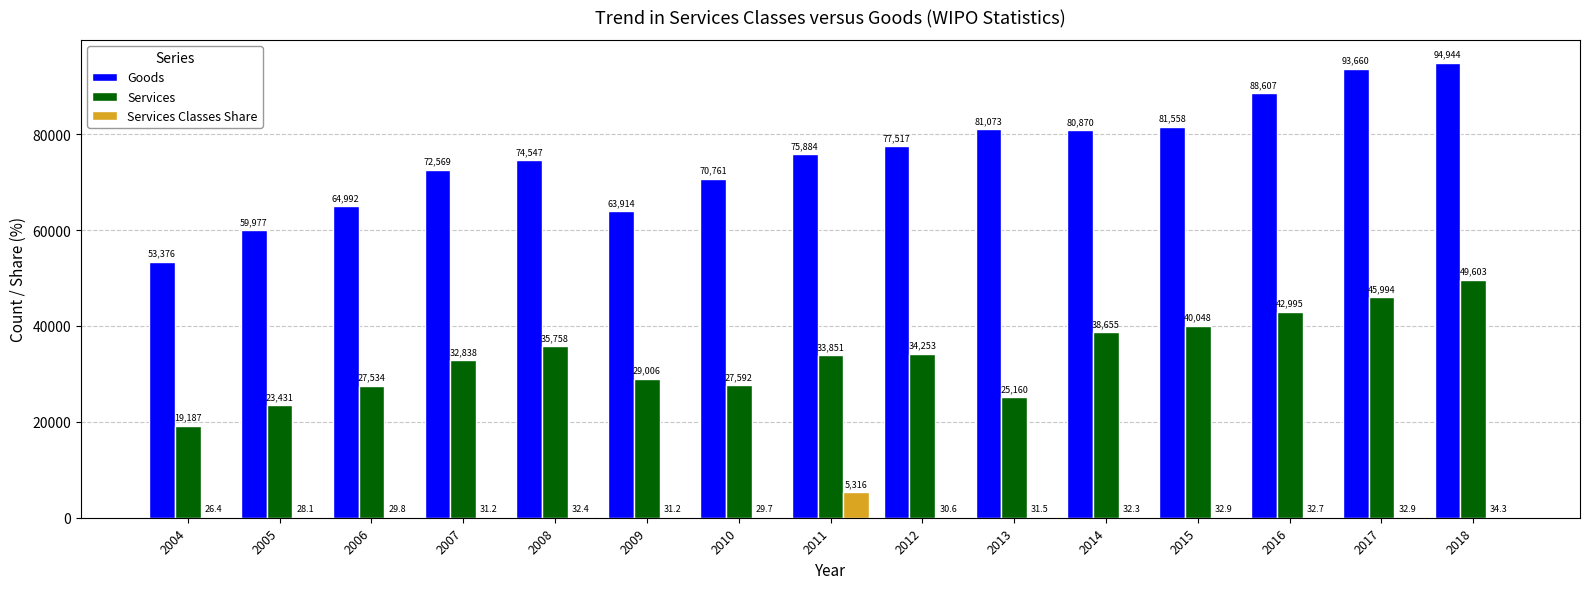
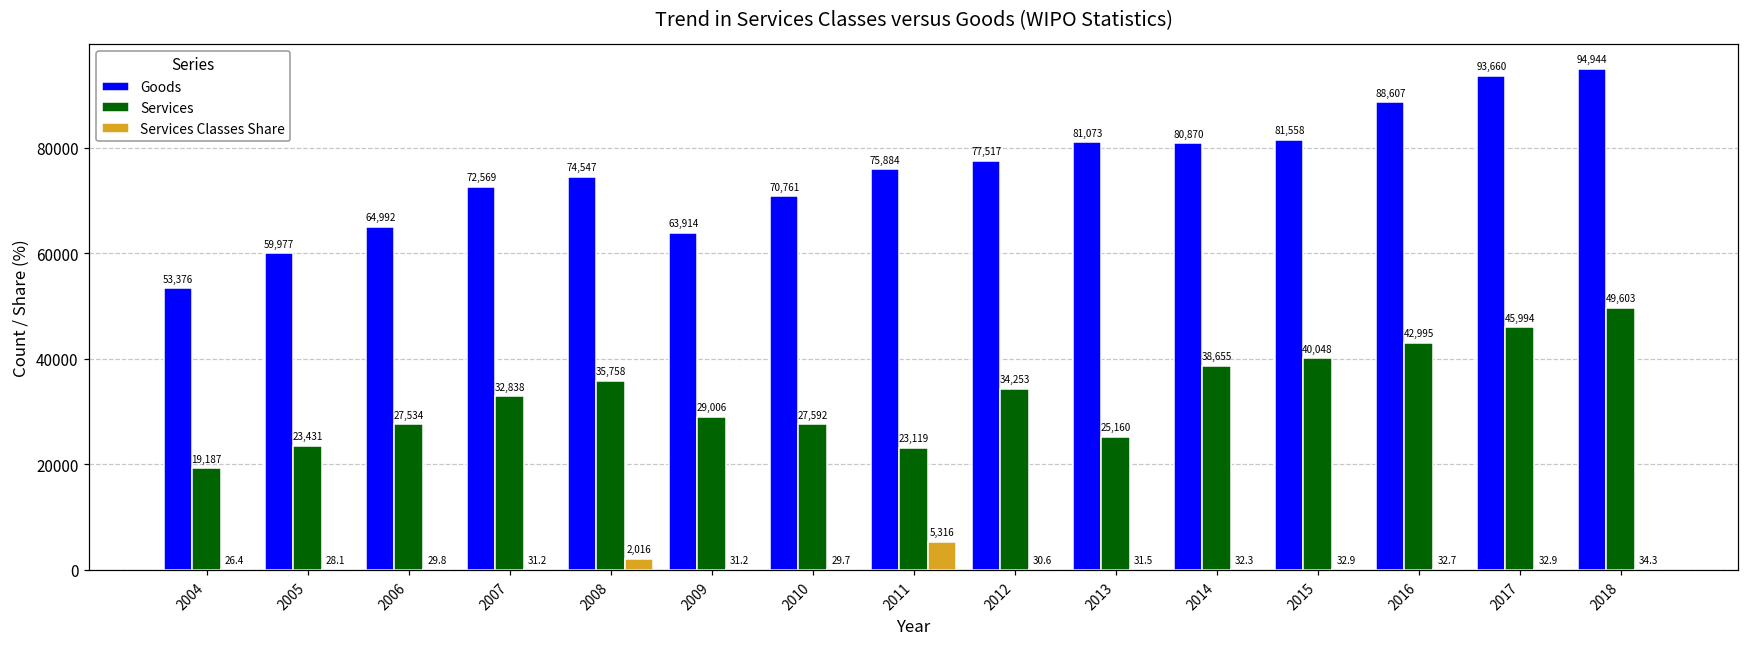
  {
    "Goods": {
      "2004": "53,376",
      "2005": "59,977",
      "2006": "64,992",
      "2007": "72,569",
      "2008": "74,547",
      "2009": "63,914",
      "2010": "70,761",
      "2011": "75,884",
      "2012": "77,517",
      "2013": "81,073",
      "2014": "80,870",
      "2015": "81,558",
      "2016": "88,607",
      "2017": "93,660",
      "2018": "94,944"
    },
    "Services": {
      "2004": "19,187",
      "2005": "23,431",
      "2006": "27,534",
      "2007": "32,838",
      "2008": "35,758",
      "2009": "29,006",
      "2010": "27,592",
-     "2011": "33,851",
+     "2011": "23,119",
      "2012": "34,253",
      "2013": "25,160",
      "2014": "38,655",
      "2015": "40,048",
      "2016": "42,995",
      "2017": "45,994",
      "2018": "49,603"
    },
    "Services Classes Share": {
      "2004": "26.4",
      "2005": "28.1",
      "2006": "29.8",
      "2007": "31.2",
-     "2008": "32.4",
+     "2008": "2,016",
      "2009": "31.2",
      "2010": "29.7",
      "2011": "5,316",
      "2012": "30.6",
      "2013": "31.5",
      "2014": "32.3",
      "2015": "32.9",
      "2016": "32.7",
      "2017": "32.9",
      "2018": "34.3"
    }
  }
